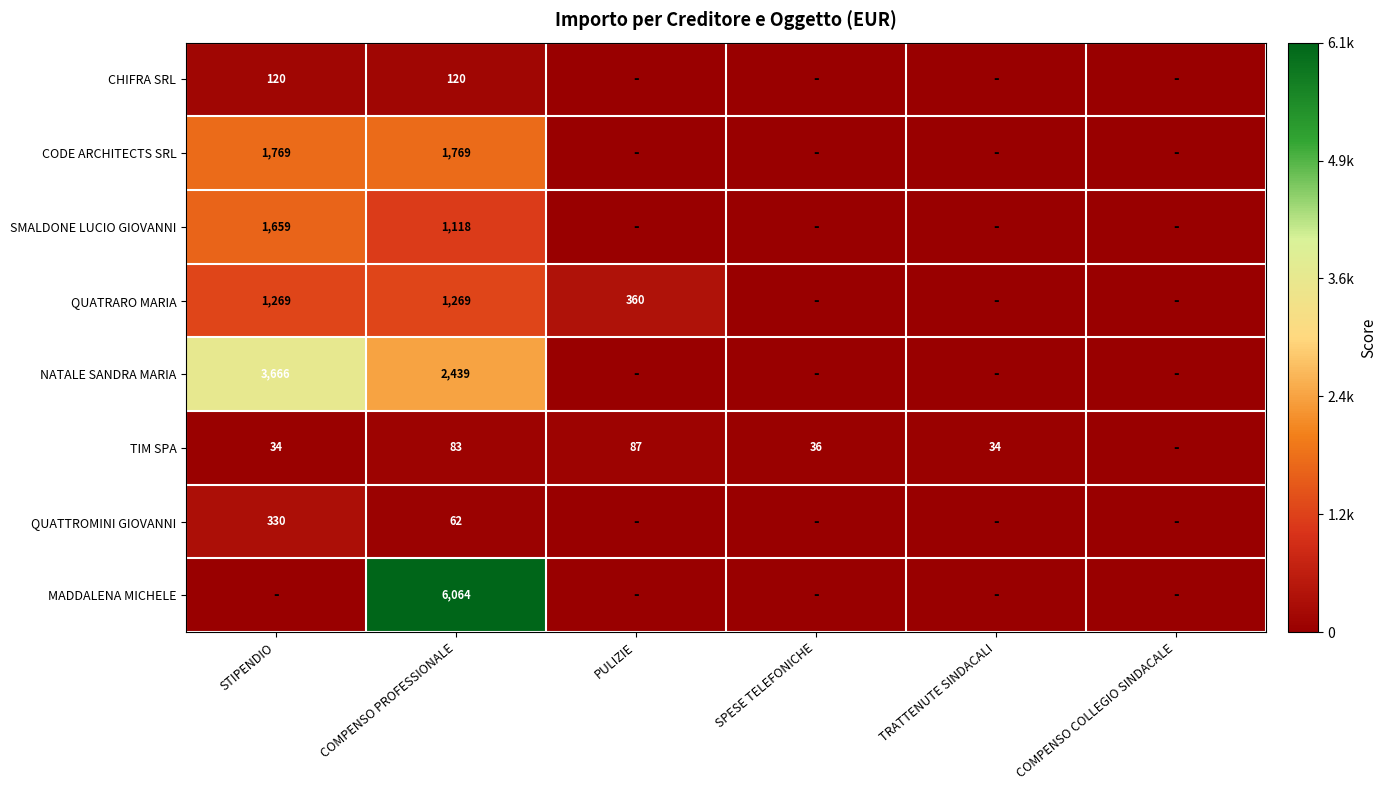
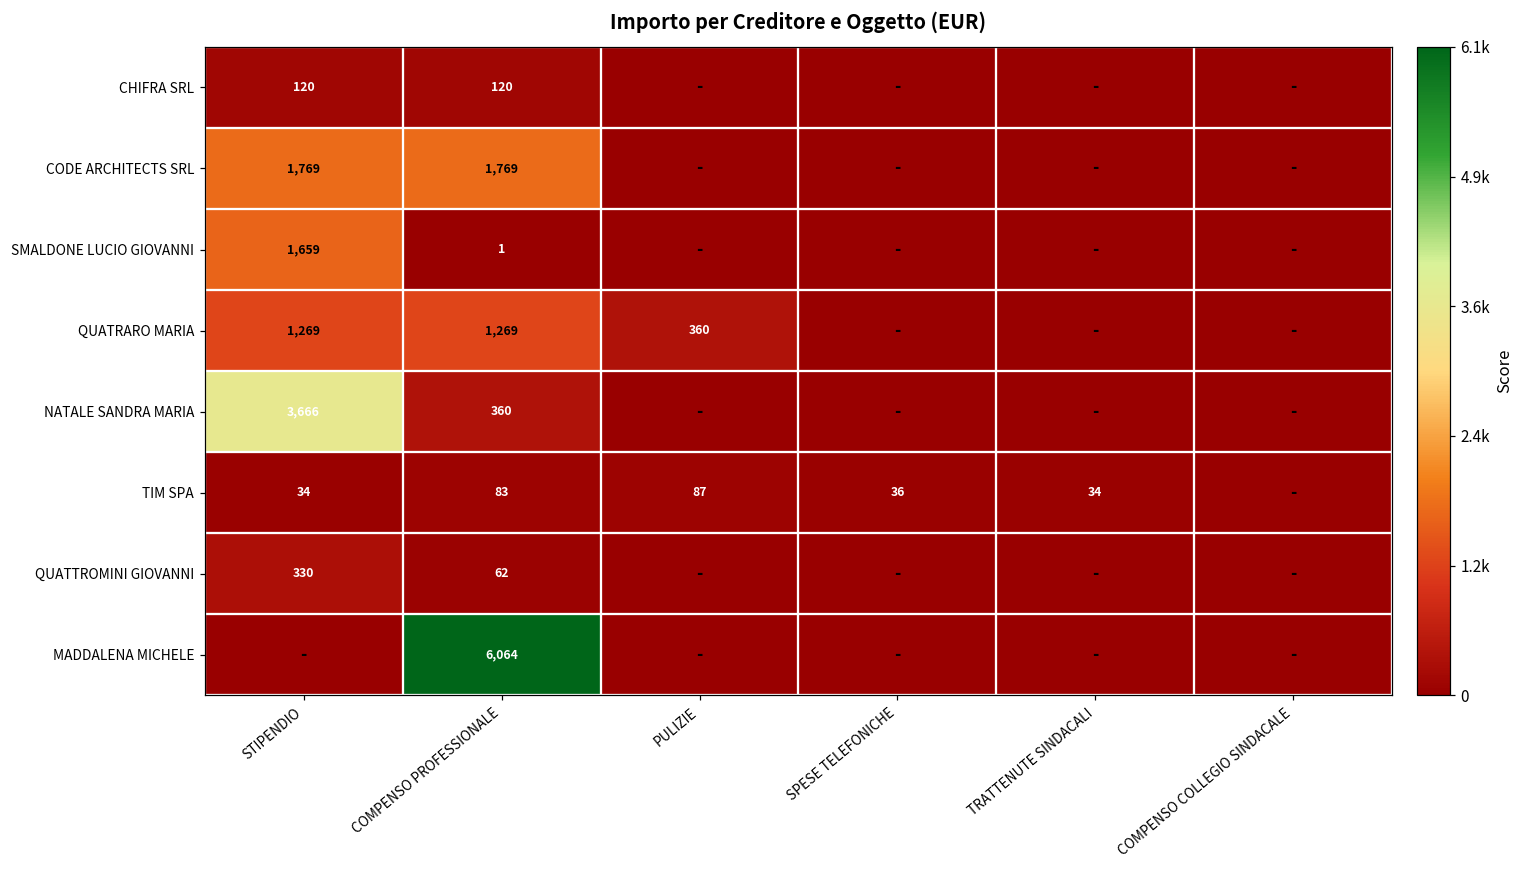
  {
    "CHIFRA SRL": {
      "STIPENDIO": "120",
      "COMPENSO PROFESSIONALE": "120"
    },
    "CODE ARCHITECTS SRL": {
      "STIPENDIO": "1,769",
      "COMPENSO PROFESSIONALE": "1,769"
    },
    "SMALDONE LUCIO GIOVANNI": {
      "STIPENDIO": "1,659",
-     "COMPENSO PROFESSIONALE": "1,118"
+     "COMPENSO PROFESSIONALE": "1"
    },
    "QUATRARO MARIA": {
      "STIPENDIO": "1,269",
      "COMPENSO PROFESSIONALE": "1,269",
      "PULIZIE": "360"
    },
    "NATALE SANDRA MARIA": {
      "STIPENDIO": "3,666",
-     "COMPENSO PROFESSIONALE": "2,439"
+     "COMPENSO PROFESSIONALE": "360"
    },
    "TIM SPA": {
      "STIPENDIO": "34",
      "COMPENSO PROFESSIONALE": "83",
      "PULIZIE": "87",
      "SPESE TELEFONICHE": "36",
      "TRATTENUTE SINDACALI": "34"
    },
    "QUATTROMINI GIOVANNI": {
      "STIPENDIO": "330",
      "COMPENSO PROFESSIONALE": "62"
    },
    "MADDALENA MICHELE": {
      "COMPENSO PROFESSIONALE": "6,064"
    }
  }
